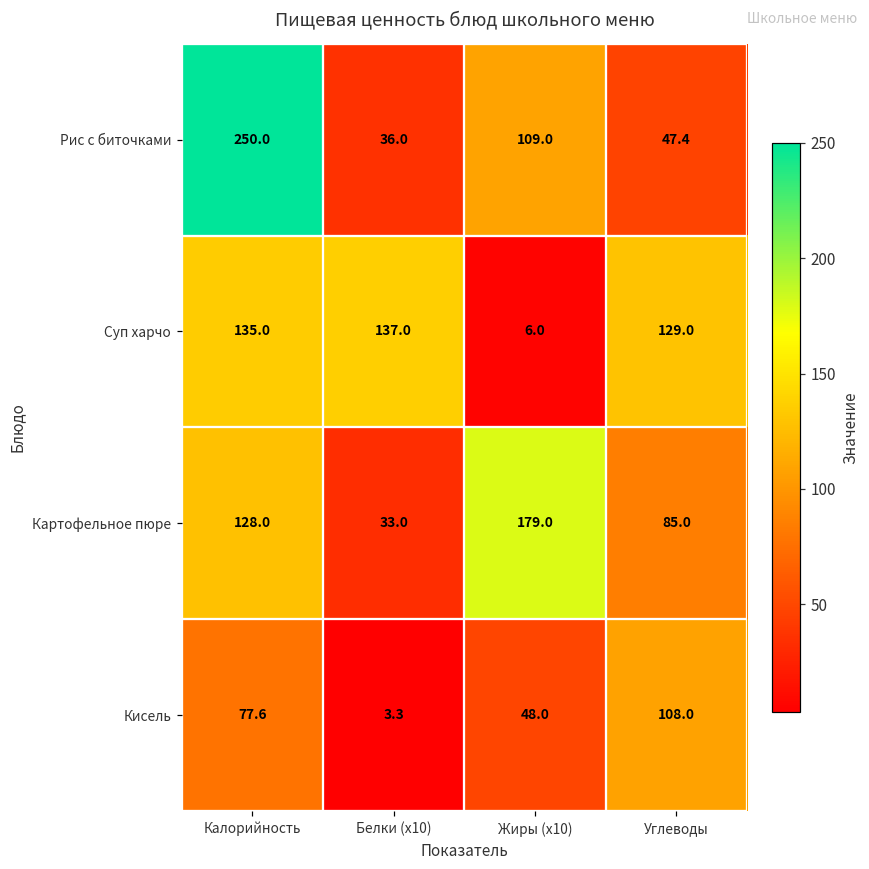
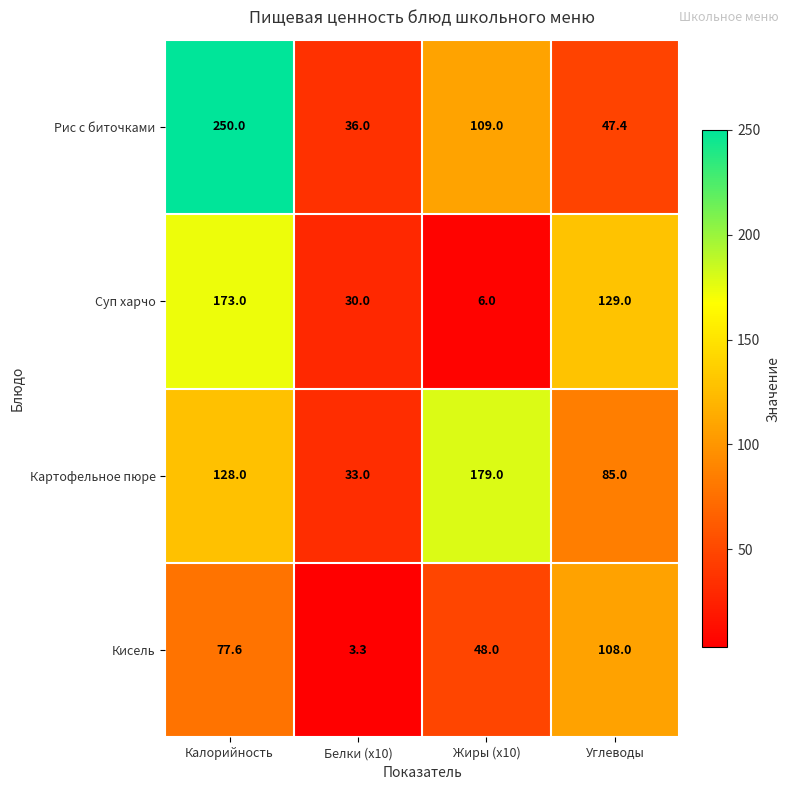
  {
    "Рис с биточками": {
      "Калорийность": 250.0,
      "Белки (x10)": 36.0,
      "Жиры (x10)": 109.0,
      "Углеводы": 47.4
    },
    "Суп харчо": {
-     "Калорийность": 135.0,
-     "Белки (x10)": 137.0,
+     "Калорийность": 173.0,
+     "Белки (x10)": 30.0,
      "Жиры (x10)": 6.0,
      "Углеводы": 129.0
    },
    "Картофельное пюре": {
      "Калорийность": 128.0,
      "Белки (x10)": 33.0,
      "Жиры (x10)": 179.0,
      "Углеводы": 85.0
    },
    "Кисель": {
      "Калорийность": 77.6,
      "Белки (x10)": 3.3,
      "Жиры (x10)": 48.0,
      "Углеводы": 108.0
    }
  }
